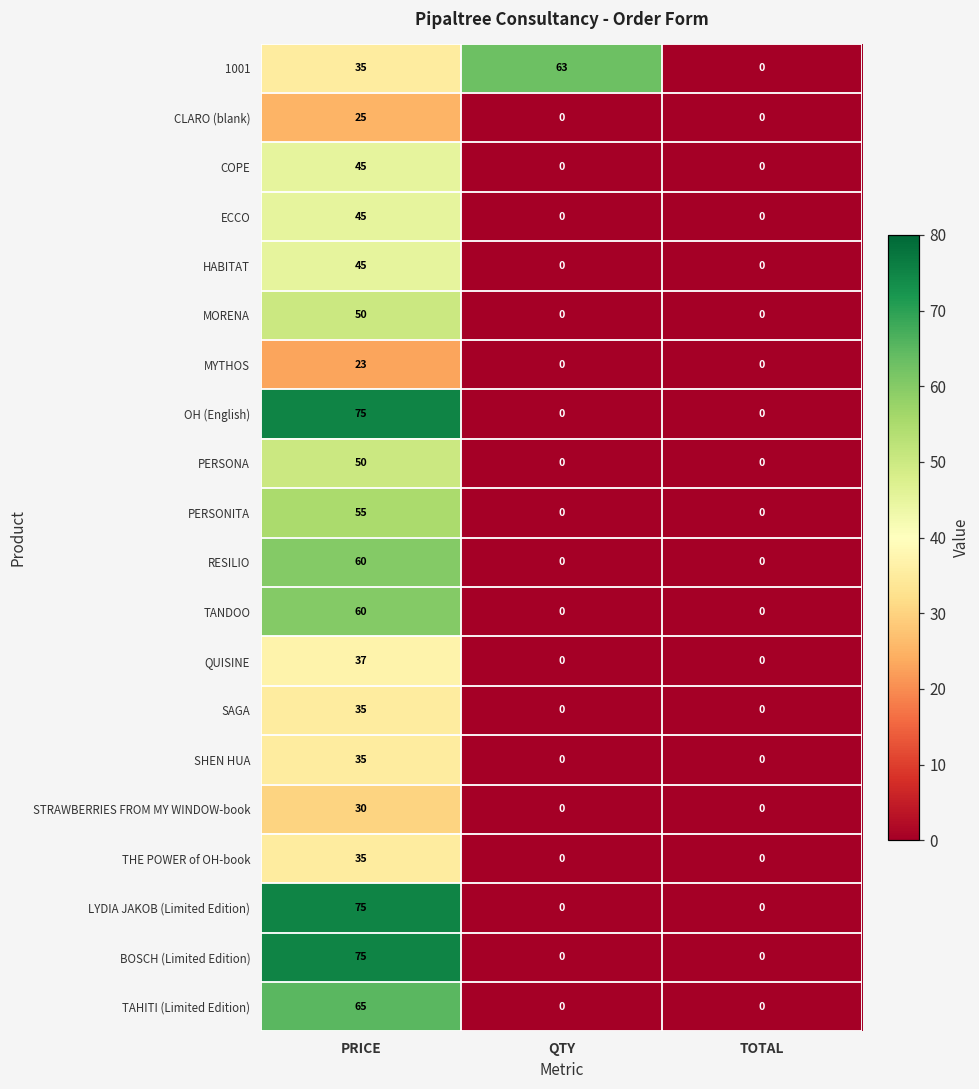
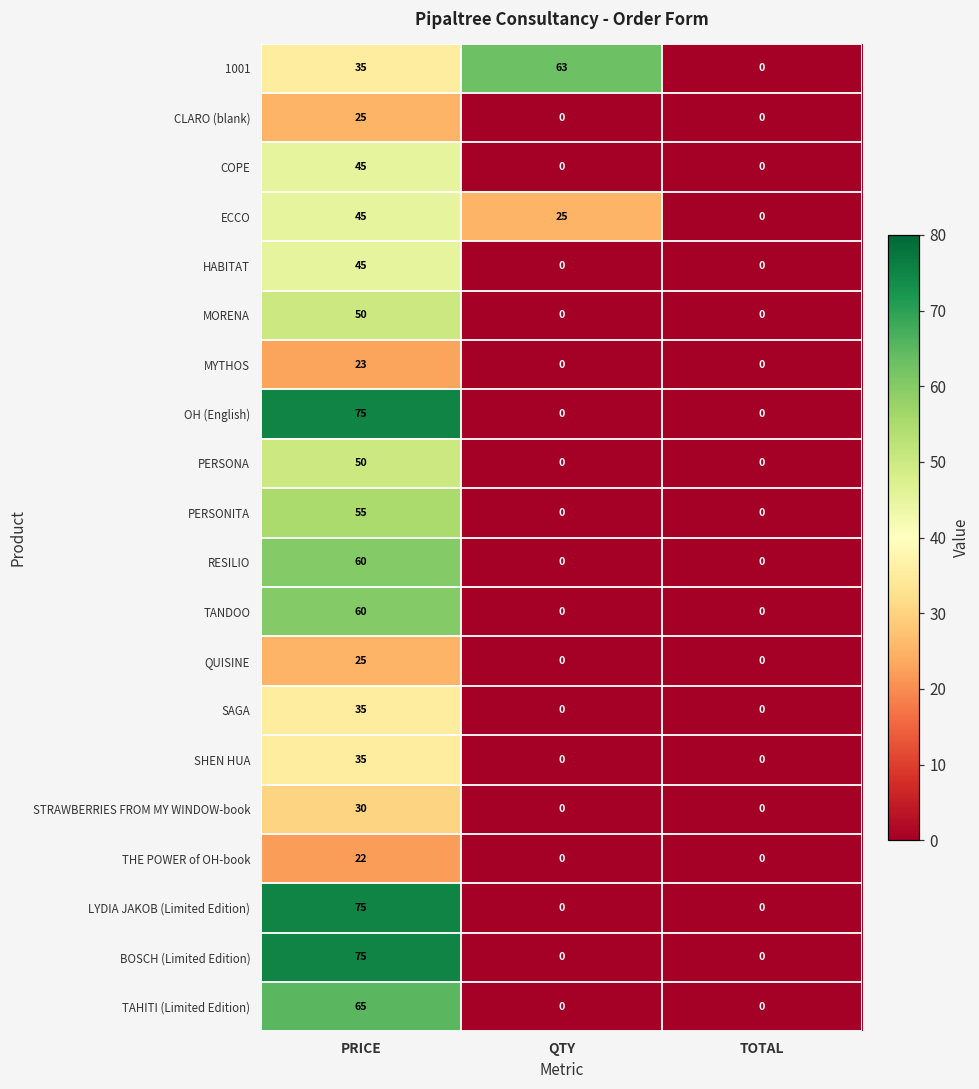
  {
    "1001": {
      "PRICE": 35,
      "QTY": 63,
      "TOTAL": 0
    },
    "CLARO (blank)": {
      "PRICE": 25,
      "QTY": 0,
      "TOTAL": 0
    },
    "COPE": {
      "PRICE": 45,
      "QTY": 0,
      "TOTAL": 0
    },
    "ECCO": {
      "PRICE": 45,
-     "QTY": 0,
+     "QTY": 25,
      "TOTAL": 0
    },
    "HABITAT": {
      "PRICE": 45,
      "QTY": 0,
      "TOTAL": 0
    },
    "MORENA": {
      "PRICE": 50,
      "QTY": 0,
      "TOTAL": 0
    },
    "MYTHOS": {
      "PRICE": 23,
      "QTY": 0,
      "TOTAL": 0
    },
    "OH (English)": {
      "PRICE": 75,
      "QTY": 0,
      "TOTAL": 0
    },
    "PERSONA": {
      "PRICE": 50,
      "QTY": 0,
      "TOTAL": 0
    },
    "PERSONITA": {
      "PRICE": 55,
      "QTY": 0,
      "TOTAL": 0
    },
    "RESILIO": {
      "PRICE": 60,
      "QTY": 0,
      "TOTAL": 0
    },
    "TANDOO": {
      "PRICE": 60,
      "QTY": 0,
      "TOTAL": 0
    },
    "QUISINE": {
-     "PRICE": 37,
+     "PRICE": 25,
      "QTY": 0,
      "TOTAL": 0
    },
    "SAGA": {
      "PRICE": 35,
      "QTY": 0,
      "TOTAL": 0
    },
    "SHEN HUA": {
      "PRICE": 35,
      "QTY": 0,
      "TOTAL": 0
    },
    "STRAWBERRIES FROM MY WINDOW-book": {
      "PRICE": 30,
      "QTY": 0,
      "TOTAL": 0
    },
    "THE POWER of OH-book": {
-     "PRICE": 35,
+     "PRICE": 22,
      "QTY": 0,
      "TOTAL": 0
    },
    "LYDIA JAKOB (Limited Edition)": {
      "PRICE": 75,
      "QTY": 0,
      "TOTAL": 0
    },
    "BOSCH (Limited Edition)": {
      "PRICE": 75,
      "QTY": 0,
      "TOTAL": 0
    },
    "TAHITI (Limited Edition)": {
      "PRICE": 65,
      "QTY": 0,
      "TOTAL": 0
    }
  }
